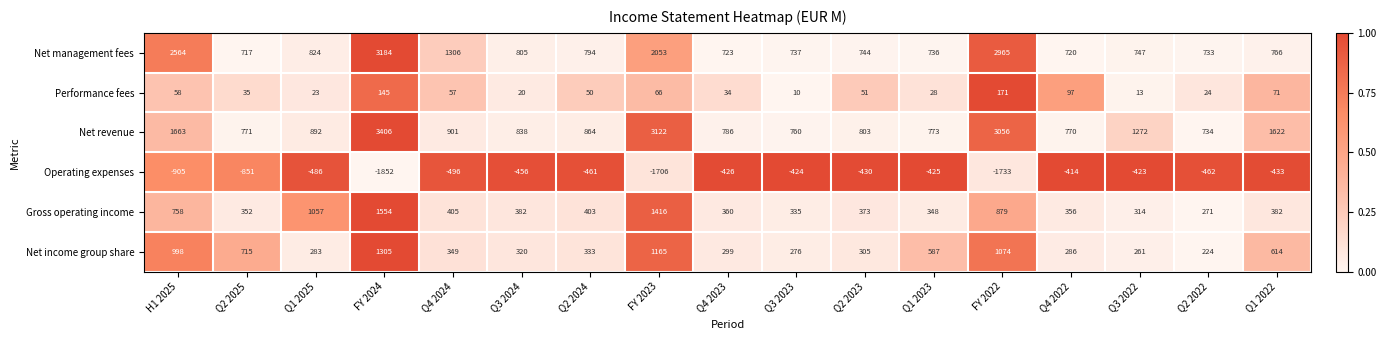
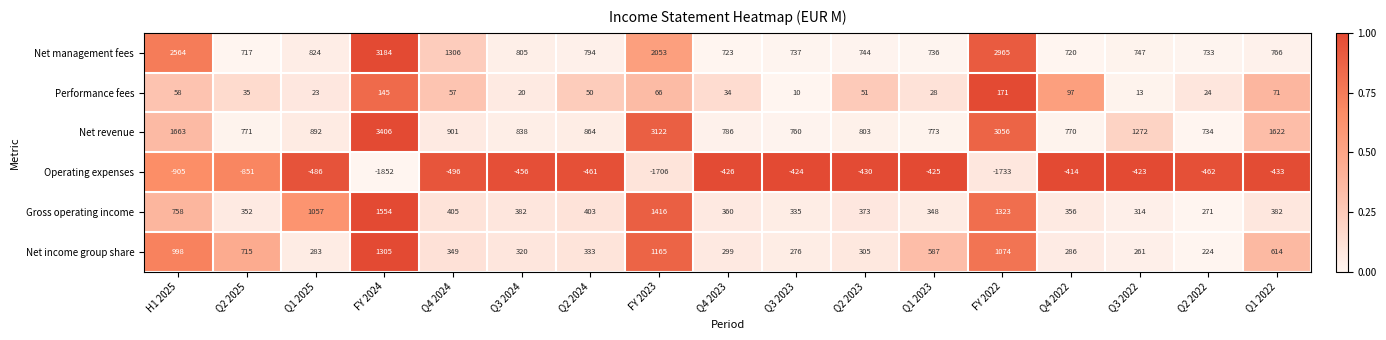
  {
    "Net management fees": {
      "H1 2025": 2564,
      "Q2 2025": 717,
      "Q1 2025": 824,
      "FY 2024": 3184,
      "Q4 2024": 1306,
      "Q3 2024": 805,
      "Q2 2024": 794,
      "FY 2023": 2053,
      "Q4 2023": 723,
      "Q3 2023": 737,
      "Q2 2023": 744,
      "Q1 2023": 736,
      "FY 2022": 2965,
      "Q4 2022": 720,
      "Q3 2022": 747,
      "Q2 2022": 733,
      "Q1 2022": 766
    },
    "Performance fees": {
      "H1 2025": 58,
      "Q2 2025": 35,
      "Q1 2025": 23,
      "FY 2024": 145,
      "Q4 2024": 57,
      "Q3 2024": 20,
      "Q2 2024": 50,
      "FY 2023": 66,
      "Q4 2023": 34,
      "Q3 2023": 10,
      "Q2 2023": 51,
      "Q1 2023": 28,
      "FY 2022": 171,
      "Q4 2022": 97,
      "Q3 2022": 13,
      "Q2 2022": 24,
      "Q1 2022": 71
    },
    "Net revenue": {
      "H1 2025": 1663,
      "Q2 2025": 771,
      "Q1 2025": 892,
      "FY 2024": 3406,
      "Q4 2024": 901,
      "Q3 2024": 838,
      "Q2 2024": 864,
      "FY 2023": 3122,
      "Q4 2023": 786,
      "Q3 2023": 760,
      "Q2 2023": 803,
      "Q1 2023": 773,
      "FY 2022": 3056,
      "Q4 2022": 770,
      "Q3 2022": 1272,
      "Q2 2022": 734,
      "Q1 2022": 1622
    },
    "Operating expenses": {
      "H1 2025": -905,
      "Q2 2025": -851,
      "Q1 2025": -486,
      "FY 2024": -1852,
      "Q4 2024": -496,
      "Q3 2024": -456,
      "Q2 2024": -461,
      "FY 2023": -1706,
      "Q4 2023": -426,
      "Q3 2023": -424,
      "Q2 2023": -430,
      "Q1 2023": -425,
      "FY 2022": -1733,
      "Q4 2022": -414,
      "Q3 2022": -423,
      "Q2 2022": -462,
      "Q1 2022": -433
    },
    "Gross operating income": {
      "H1 2025": 758,
      "Q2 2025": 352,
      "Q1 2025": 1057,
      "FY 2024": 1554,
      "Q4 2024": 405,
      "Q3 2024": 382,
      "Q2 2024": 403,
      "FY 2023": 1416,
      "Q4 2023": 360,
      "Q3 2023": 335,
      "Q2 2023": 373,
      "Q1 2023": 348,
-     "FY 2022": 879,
+     "FY 2022": 1323,
      "Q4 2022": 356,
      "Q3 2022": 314,
      "Q2 2022": 271,
      "Q1 2022": 382
    },
    "Net income group share": {
      "H1 2025": 998,
      "Q2 2025": 715,
      "Q1 2025": 283,
      "FY 2024": 1305,
      "Q4 2024": 349,
      "Q3 2024": 320,
      "Q2 2024": 333,
      "FY 2023": 1165,
      "Q4 2023": 299,
      "Q3 2023": 276,
      "Q2 2023": 305,
      "Q1 2023": 587,
      "FY 2022": 1074,
      "Q4 2022": 286,
      "Q3 2022": 261,
      "Q2 2022": 224,
      "Q1 2022": 614
    }
  }
